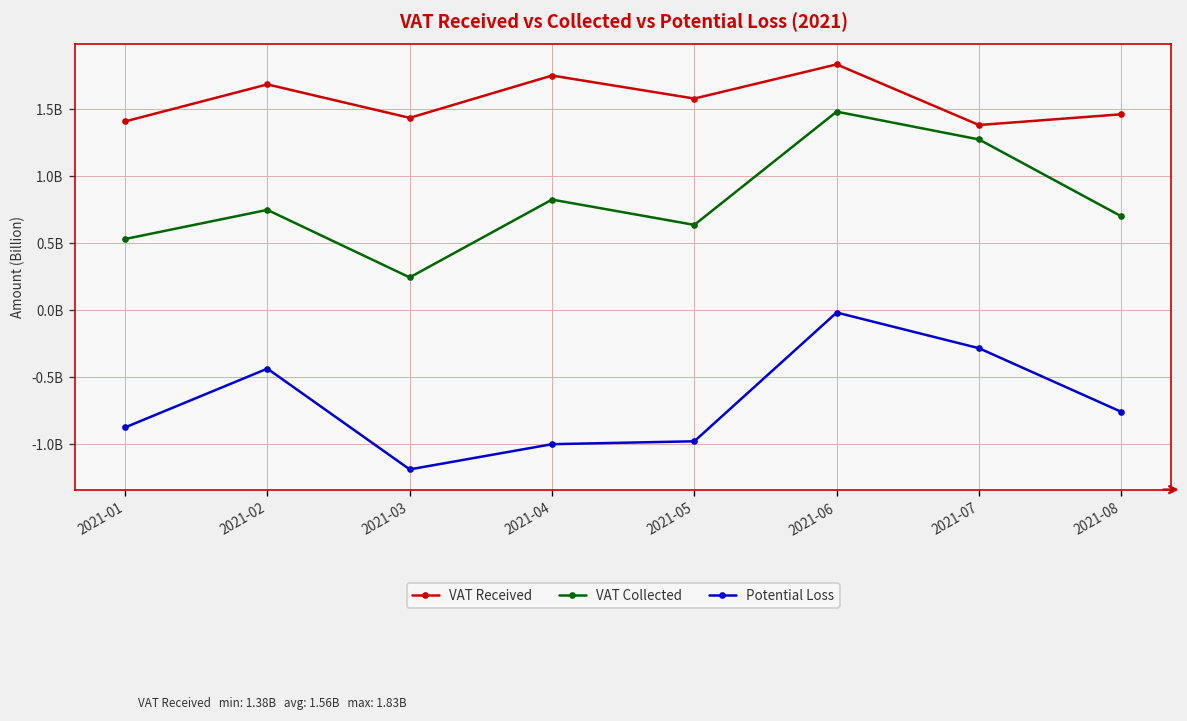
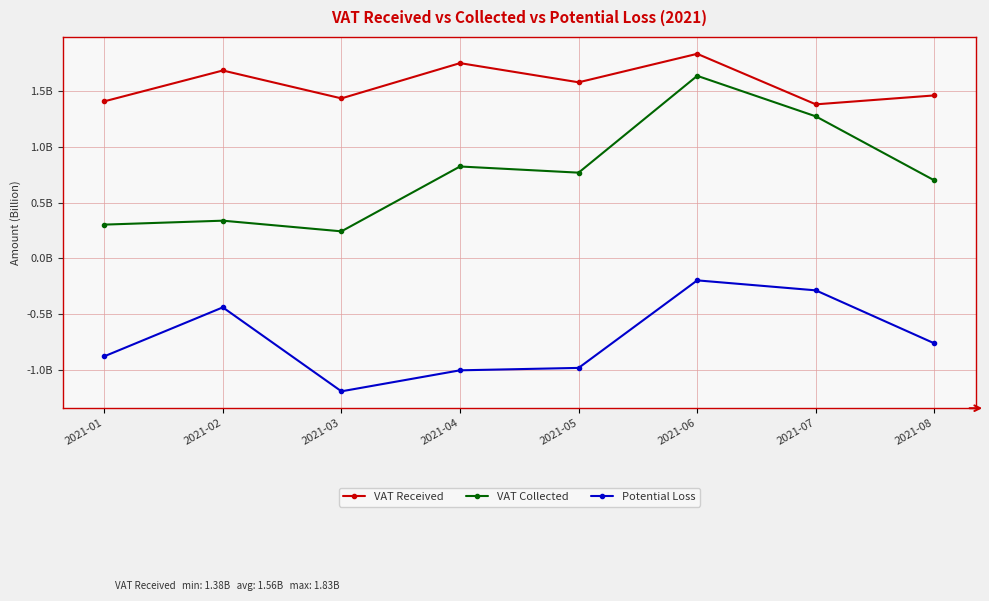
  {
    "VAT Received": {
      "2021-01": 1410000000,
      "2021-02": 1680000000,
      "2021-03": 1430000000,
      "2021-04": 1750000000,
      "2021-05": 1580000000,
      "2021-06": 1830000000,
      "2021-07": 1380000000,
      "2021-08": 1460000000
    },
    "VAT Collected": {
-     "2021-01": 530000000,
-     "2021-02": 750000000,
+     "2021-01": 300000000,
+     "2021-02": 340000000,
      "2021-03": 240000000,
      "2021-04": 820000000,
-     "2021-05": 630000000,
-     "2021-06": 1480000000,
+     "2021-05": 770000000,
+     "2021-06": 1630000000,
      "2021-07": 1270000000,
      "2021-08": 700000000
    },
    "Potential Loss": {
      "2021-01": -880000000,
      "2021-02": -440000000,
      "2021-03": -1190000000,
      "2021-04": -1000000000,
      "2021-05": -980000000,
-     "2021-06": -20000000,
+     "2021-06": -200000000,
      "2021-07": -290000000,
      "2021-08": -760000000
    }
  }
